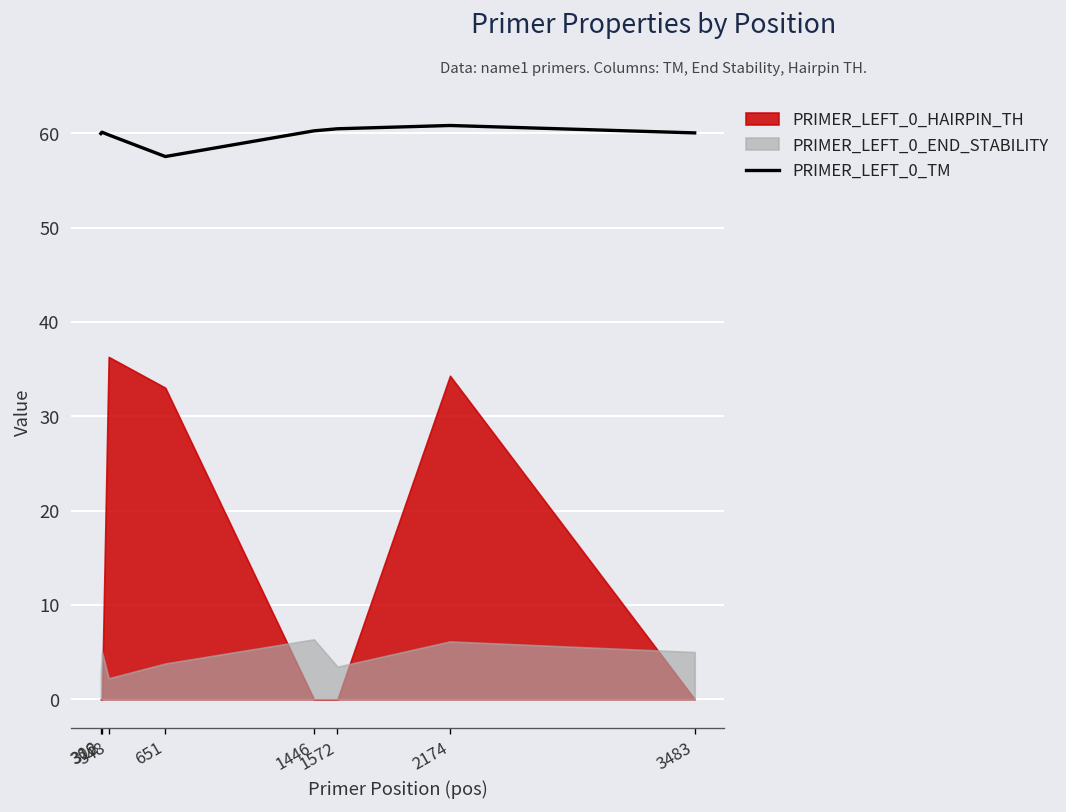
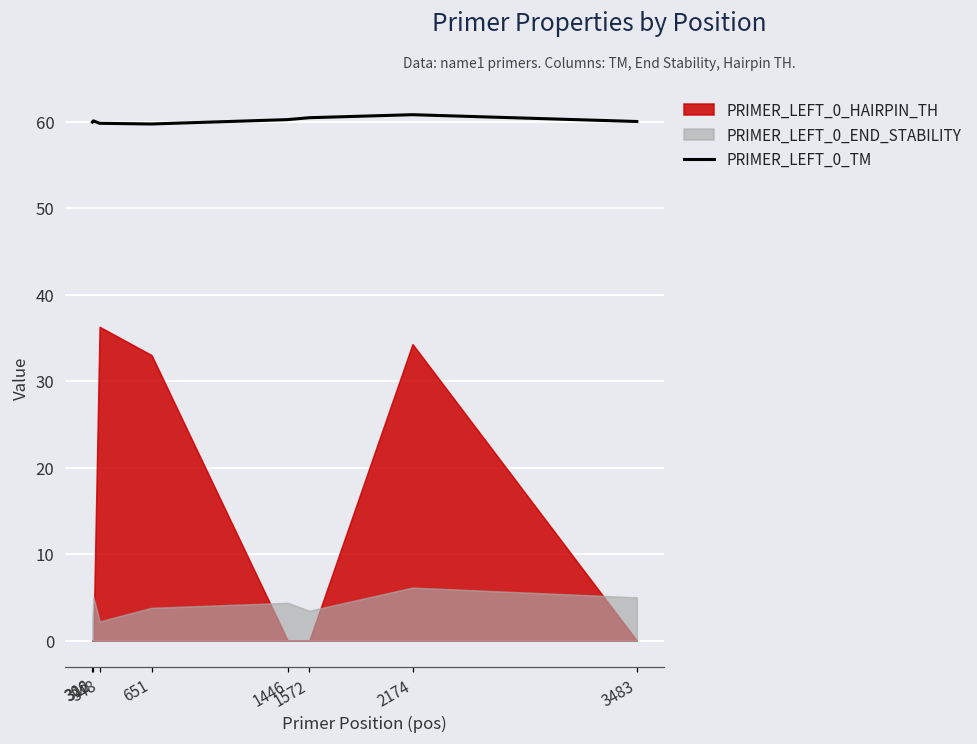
  {
    "PRIMER_LEFT_0_TM": {
      "306": 60,
      "312": 60,
      "348": 60,
-     "651": 58,
+     "651": 60,
      "1446": 60,
      "1572": 60,
      "2174": 61,
      "3483": 60
    },
    "PRIMER_LEFT_0_HAIRPIN_TH": {
      "306": 0,
      "312": 0,
      "348": 36,
      "651": 33,
      "1446": 0,
      "1572": 0,
      "2174": 34,
      "3483": 0
    },
    "PRIMER_LEFT_0_END_STABILITY": {
      "306": 3,
      "312": 5,
      "348": 2,
      "651": 4,
-     "1446": 6,
+     "1446": 4,
      "1572": 3,
      "2174": 6,
      "3483": 5
    }
  }
